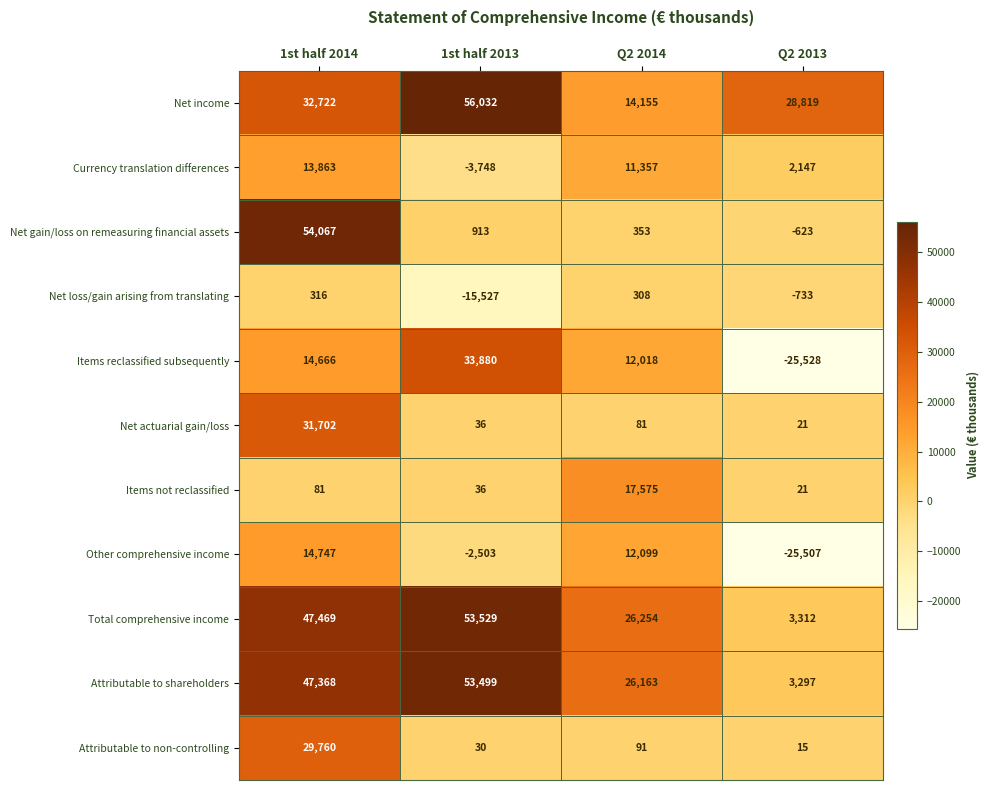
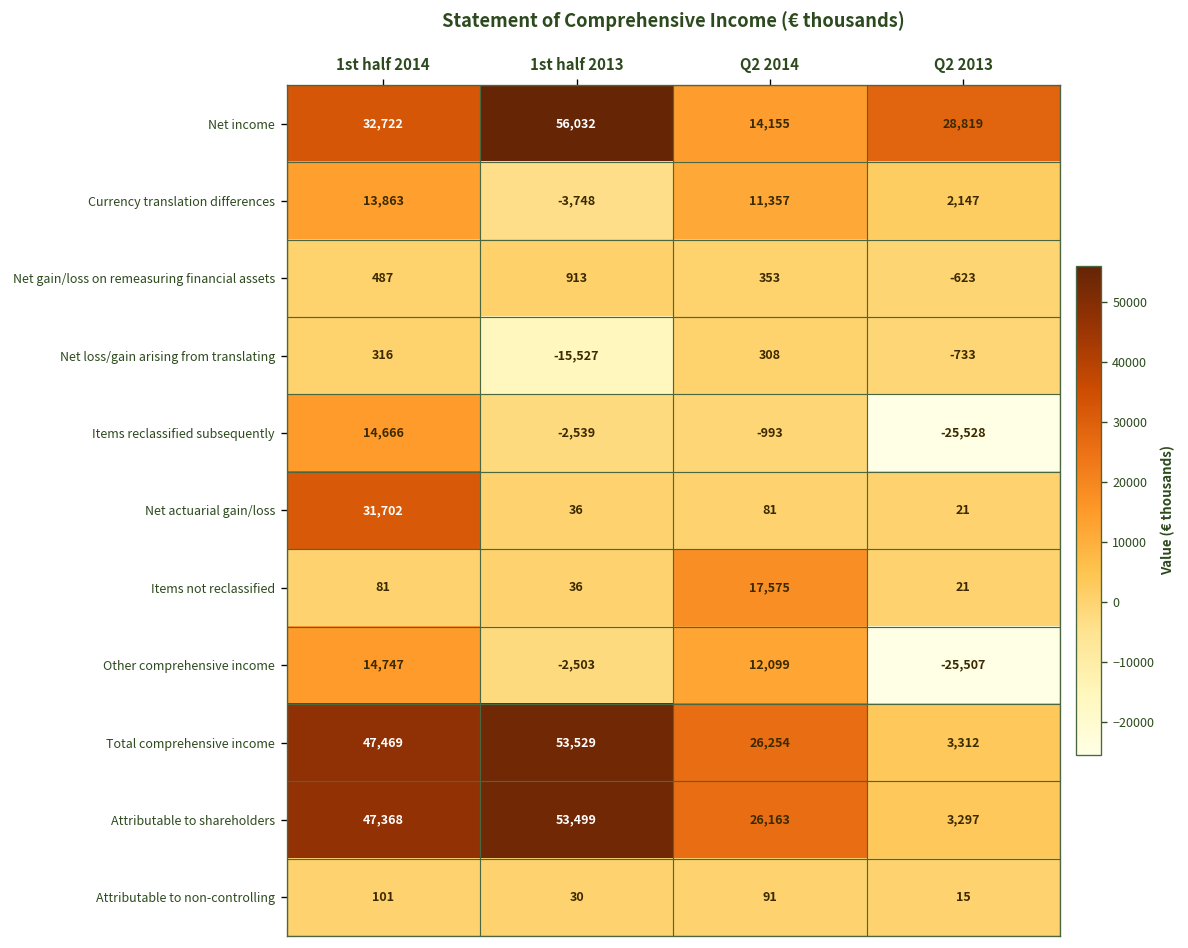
  {
    "Net income": {
      "1st half 2014": "32,722",
      "1st half 2013": "56,032",
      "Q2 2014": "14,155",
      "Q2 2013": "28,819"
    },
    "Currency translation differences": {
      "1st half 2014": "13,863",
      "1st half 2013": "-3,748",
      "Q2 2014": "11,357",
      "Q2 2013": "2,147"
    },
    "Net gain/loss on remeasuring financial assets": {
-     "1st half 2014": "54,067",
+     "1st half 2014": "487",
      "1st half 2013": "913",
      "Q2 2014": "353",
      "Q2 2013": "-623"
    },
    "Net loss/gain arising from translating": {
      "1st half 2014": "316",
      "1st half 2013": "-15,527",
      "Q2 2014": "308",
      "Q2 2013": "-733"
    },
    "Items reclassified subsequently": {
      "1st half 2014": "14,666",
-     "1st half 2013": "33,880",
-     "Q2 2014": "12,018",
+     "1st half 2013": "-2,539",
+     "Q2 2014": "-993",
      "Q2 2013": "-25,528"
    },
    "Net actuarial gain/loss": {
      "1st half 2014": "31,702",
      "1st half 2013": "36",
      "Q2 2014": "81",
      "Q2 2013": "21"
    },
    "Items not reclassified": {
      "1st half 2014": "81",
      "1st half 2013": "36",
      "Q2 2014": "17,575",
      "Q2 2013": "21"
    },
    "Other comprehensive income": {
      "1st half 2014": "14,747",
      "1st half 2013": "-2,503",
      "Q2 2014": "12,099",
      "Q2 2013": "-25,507"
    },
    "Total comprehensive income": {
      "1st half 2014": "47,469",
      "1st half 2013": "53,529",
      "Q2 2014": "26,254",
      "Q2 2013": "3,312"
    },
    "Attributable to shareholders": {
      "1st half 2014": "47,368",
      "1st half 2013": "53,499",
      "Q2 2014": "26,163",
      "Q2 2013": "3,297"
    },
    "Attributable to non-controlling": {
-     "1st half 2014": "29,760",
+     "1st half 2014": "101",
      "1st half 2013": "30",
      "Q2 2014": "91",
      "Q2 2013": "15"
    }
  }
